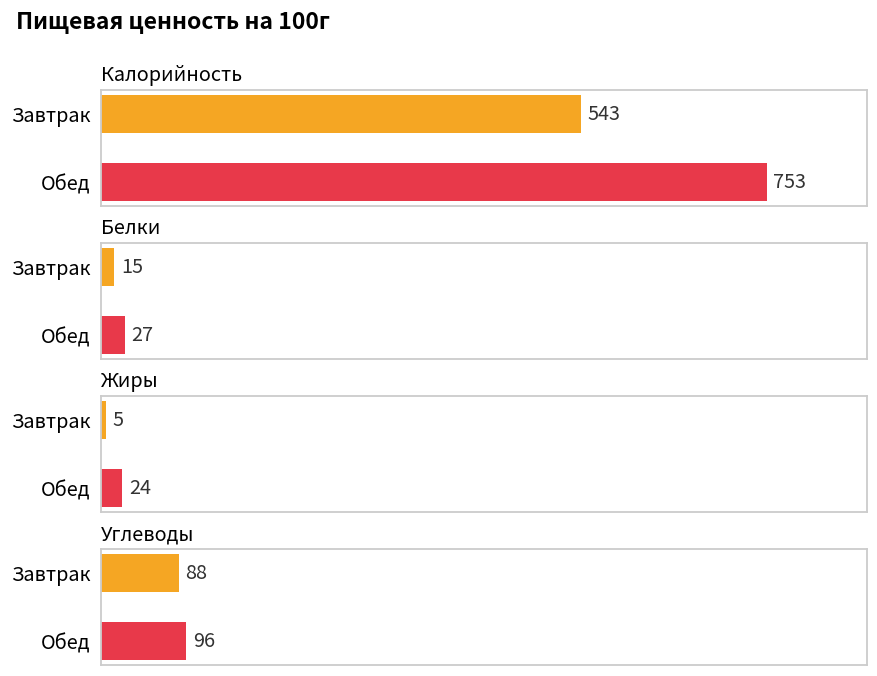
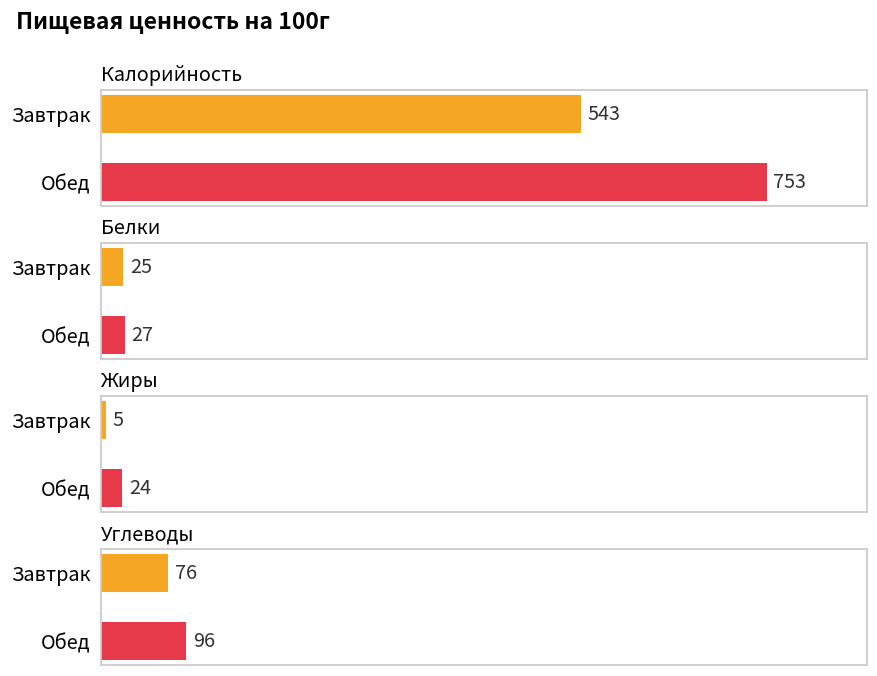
  {
    "Калорийность": {
      "Завтрак": 543,
      "Обед": 753
    },
    "Белки": {
-     "Завтрак": 15,
+     "Завтрак": 25,
      "Обед": 27
    },
    "Жиры": {
      "Завтрак": 5,
      "Обед": 24
    },
    "Углеводы": {
-     "Завтрак": 88,
+     "Завтрак": 76,
      "Обед": 96
    }
  }
